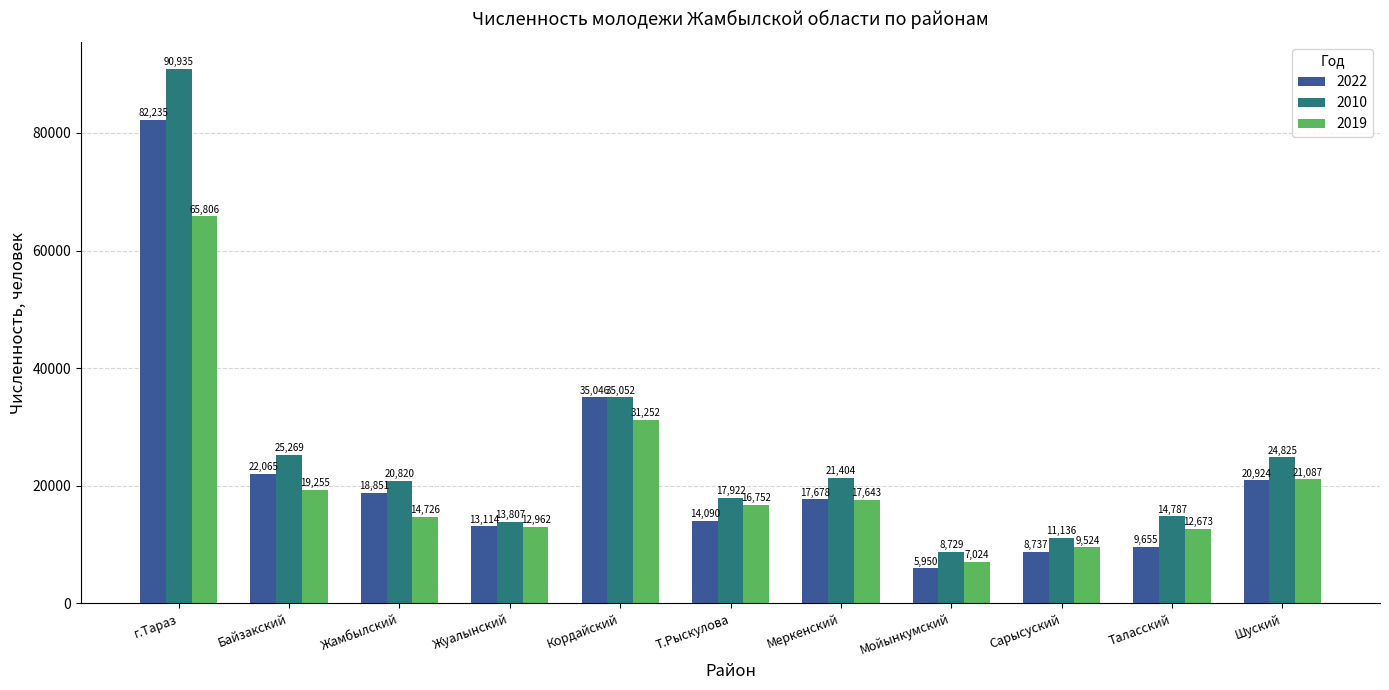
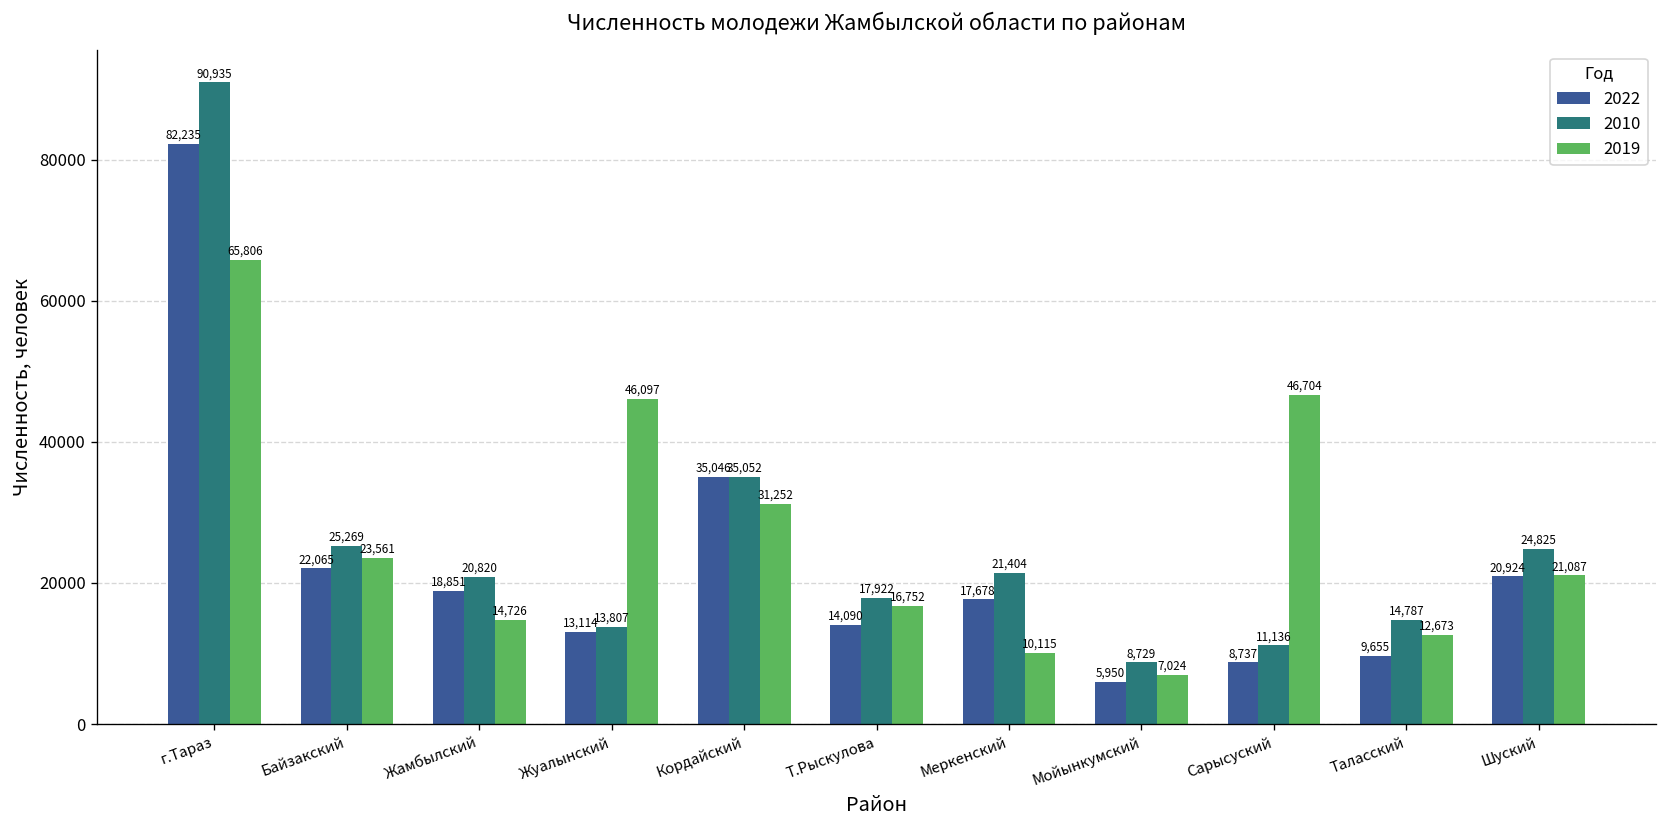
  {
    "2019": {
      "г.Тараз": "65,806",
-     "Байзакский": "19,255",
+     "Байзакский": "23,561",
      "Жамбылский": "14,726",
-     "Жуалынский": "12,962",
+     "Жуалынский": "46,097",
      "Кордайский": "31,252",
      "Т.Рыскулова": "16,752",
-     "Меркенский": "17,643",
+     "Меркенский": "10,115",
      "Мойынкумский": "7,024",
-     "Сарысуский": "9,524",
+     "Сарысуский": "46,704",
      "Таласский": "12,673",
      "Шуский": "21,087"
    }
  }
